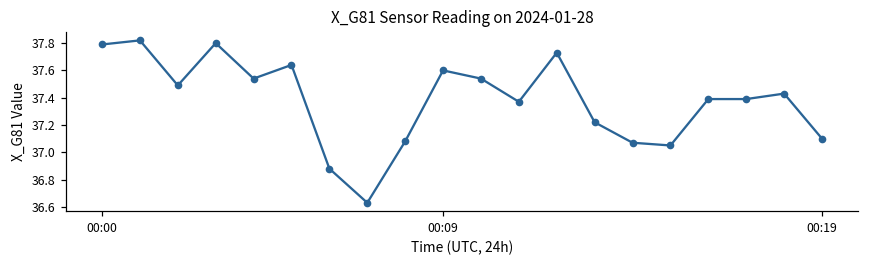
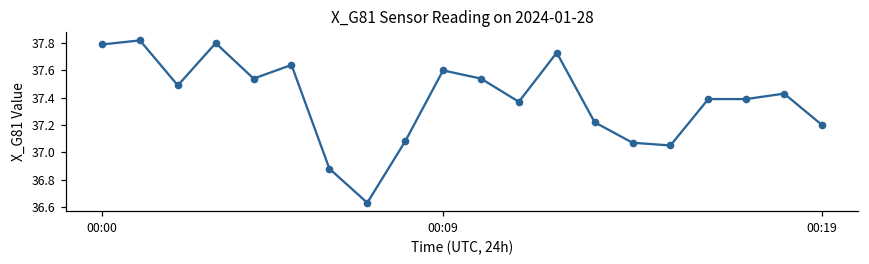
  {
    "00:00": 37.8,
    "00:09": 37.6,
-   "00:19": 37.1
+   "00:19": 37.2
  }
